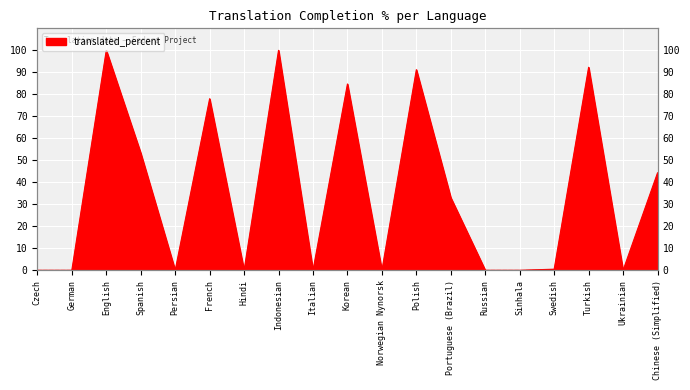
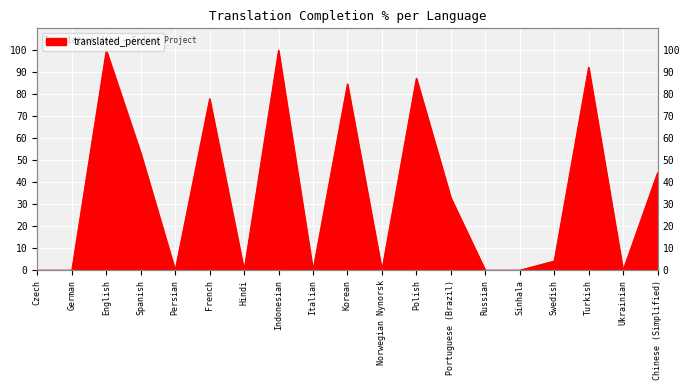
  {
    "Czech": 0,
    "German": 0,
    "Spanish": 53,
    "Persian": 0,
    "French": 78,
    "Hindi": 0,
    "Indonesian": 100,
    "Italian": 0,
    "Korean": 85,
    "Norwegian Nynorsk": 0,
-   "Polish": 91,
+   "Polish": 87,
    "Portuguese (Brazil)": 33,
    "Russian": 0,
    "Sinhala": 0,
-   "Swedish": 1,
+   "Swedish": 4,
    "Turkish": 92,
    "Ukrainian": 0,
    "Chinese (Simplified)": 44
  }
